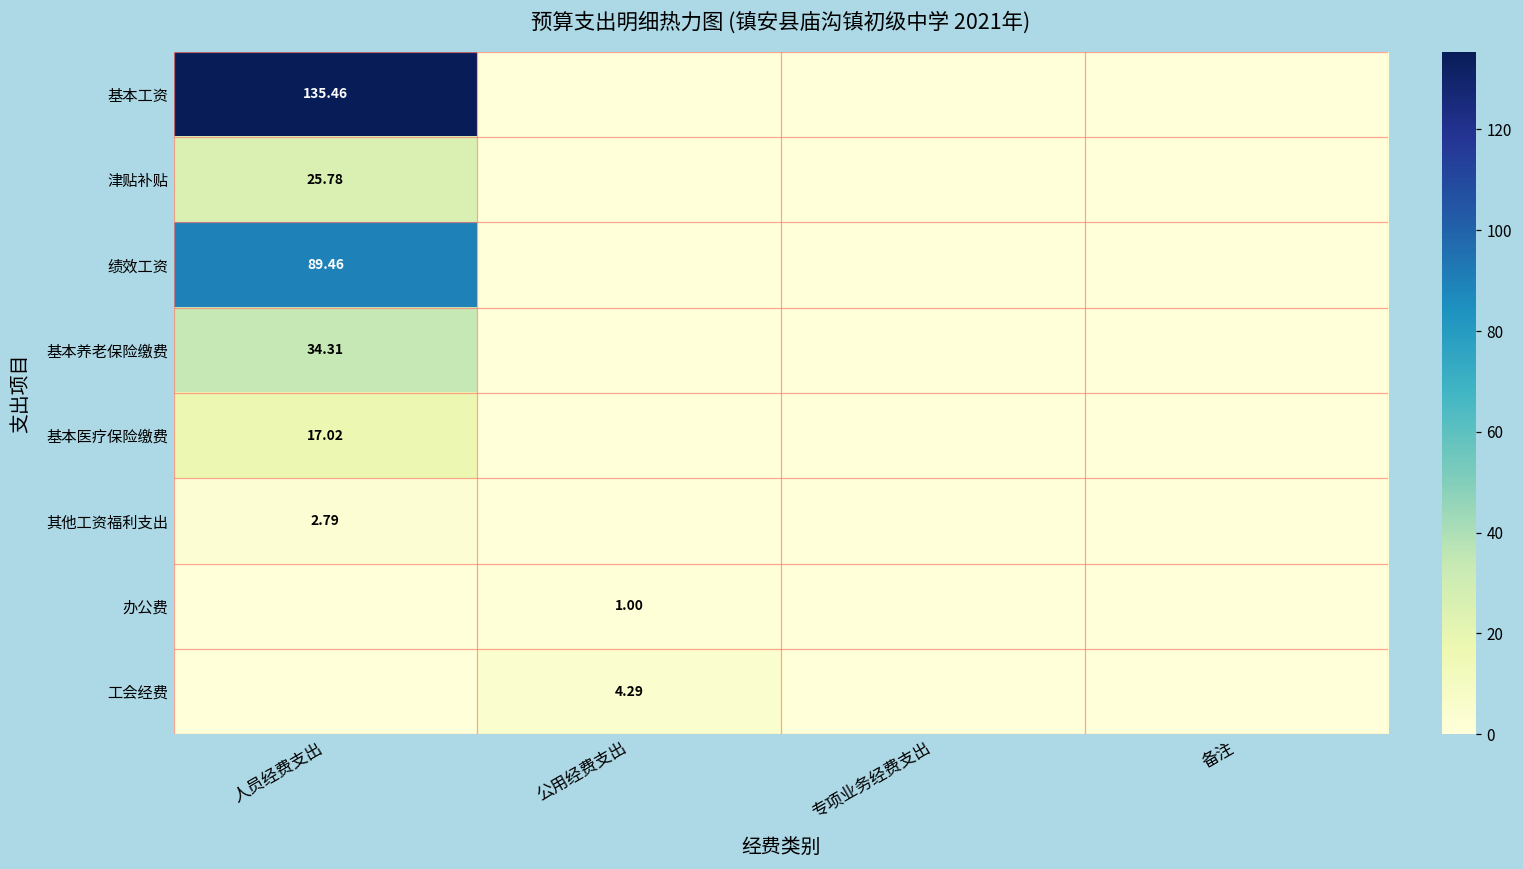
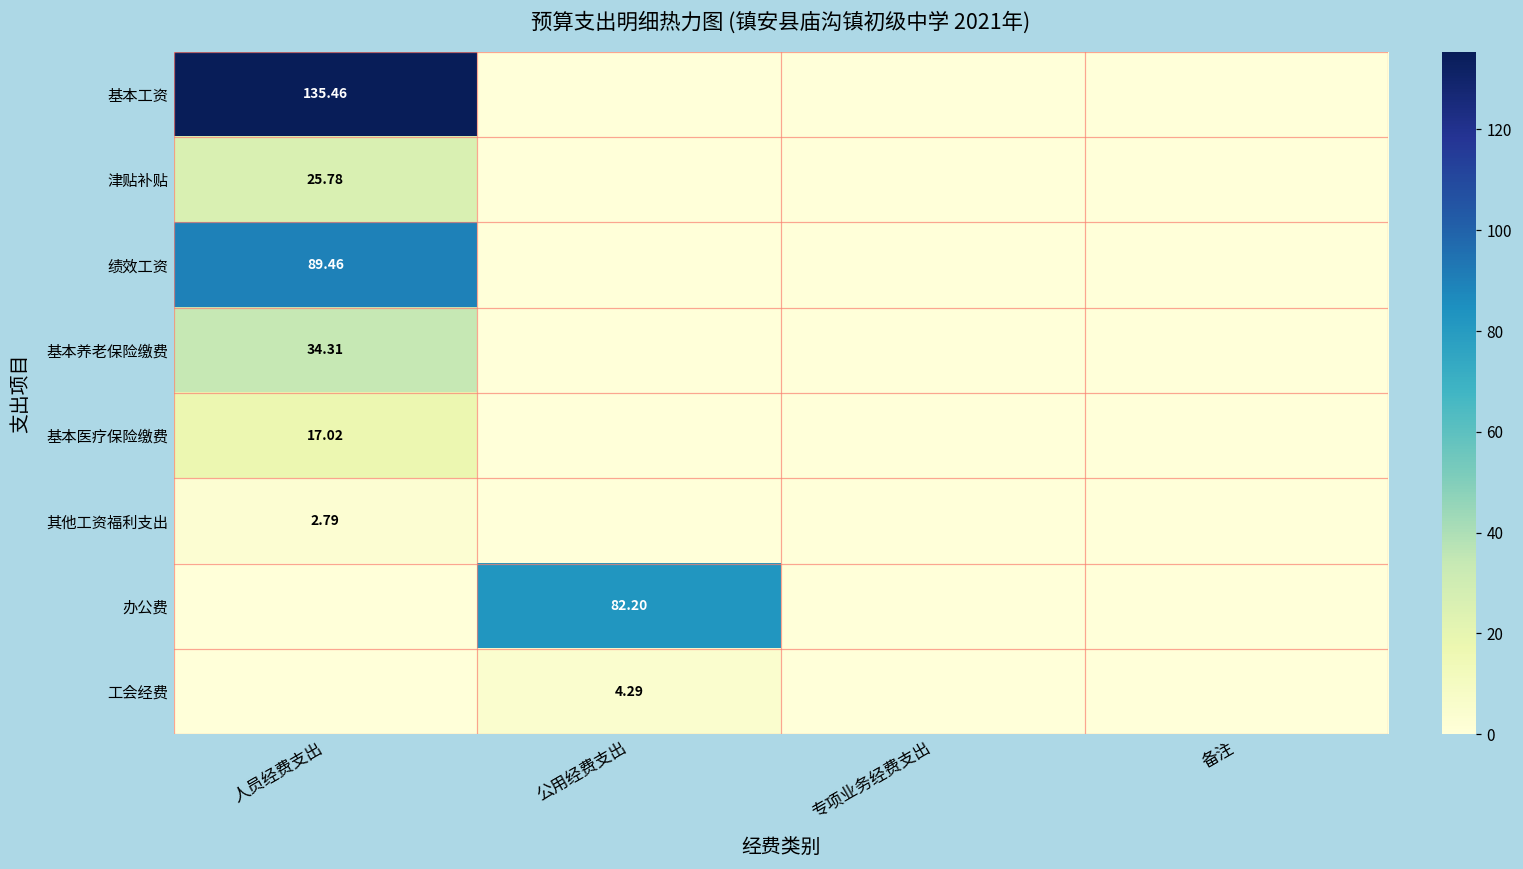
  {
    "基本工资": {
      "人员经费支出": 135.46
    },
    "津贴补贴": {
      "人员经费支出": 25.78
    },
    "绩效工资": {
      "人员经费支出": 89.46
    },
    "基本养老保险缴费": {
      "人员经费支出": 34.31
    },
    "基本医疗保险缴费": {
      "人员经费支出": 17.02
    },
    "其他工资福利支出": {
      "人员经费支出": 2.79
    },
    "办公费": {
-     "公用经费支出": 1.00
+     "公用经费支出": 82.20
    },
    "工会经费": {
      "公用经费支出": 4.29
    }
  }
